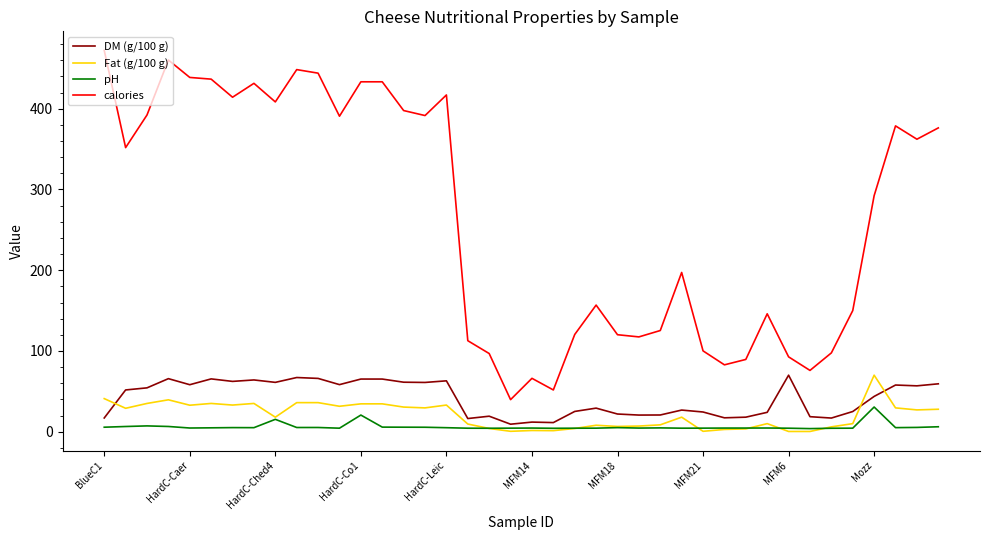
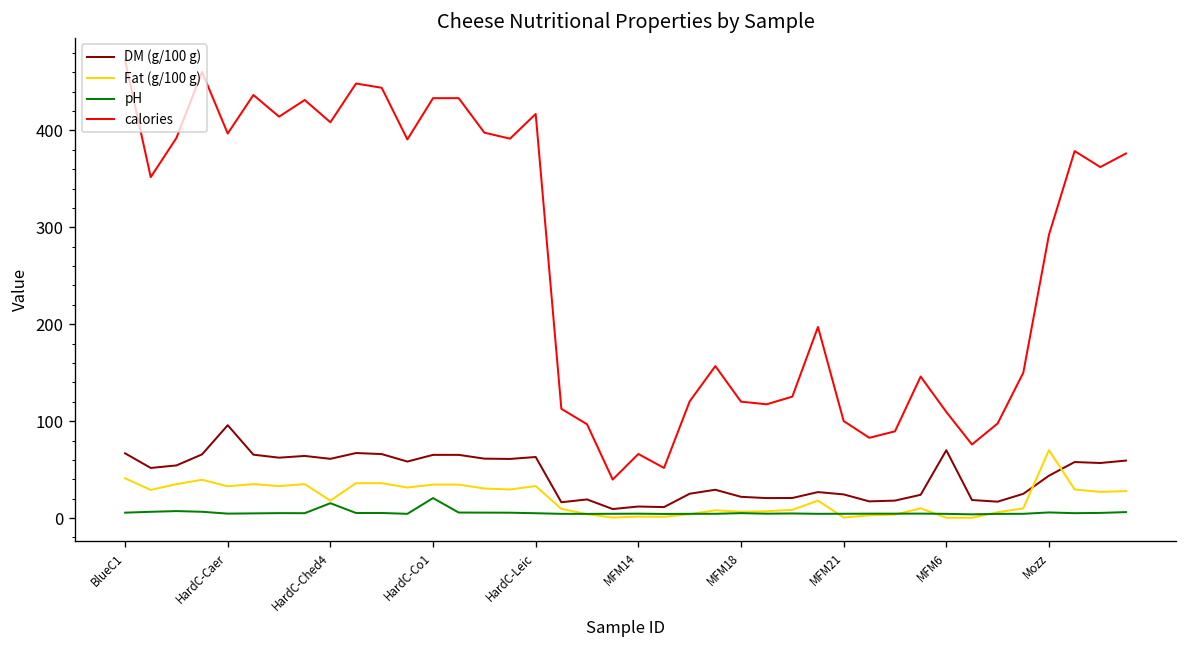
  {
    "DM (g/100 g)": {
-     "BlueC1": 20,
-     "HardC-Caer": 60,
+     "BlueC1": 70,
+     "HardC-Caer": 100,
      "HardC-Ched4": 60,
      "HardC-Co1": 70,
      "HardC-Leic": 60,
      "MFM14": 10,
      "MFM18": 20,
      "MFM21": 20,
      "MFM6": 70,
      "Mozz": 40
    },
    "Fat (g/100 g)": {
      "BlueC1": 40,
      "HardC-Caer": 30,
      "HardC-Co1": 30,
      "HardC-Leic": 30,
      "MFM21": 0,
      "MFM6": 0,
      "Mozz": 70
    },
    "pH": {
      "BlueC1": 10,
      "HardC-Caer": 0,
      "HardC-Co1": 20,
      "HardC-Leic": 0,
      "MFM21": 0,
      "MFM6": 0,
-     "Mozz": 30
+     "Mozz": 10
    },
    "calories": {
-     "HardC-Caer": 440,
+     "HardC-Caer": 400,
      "HardC-Ched4": 410,
      "HardC-Co1": 430,
      "HardC-Leic": 420,
      "MFM14": 70,
      "MFM18": 120,
      "MFM21": 100,
-     "MFM6": 90,
+     "MFM6": 110,
      "Mozz": 290
    }
  }
